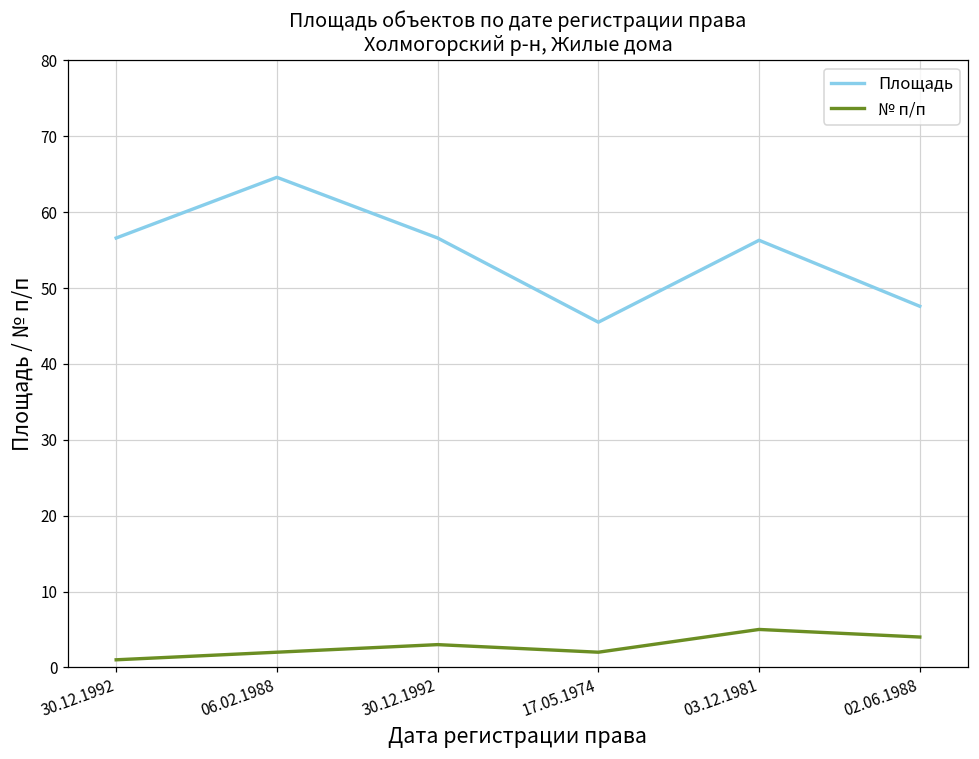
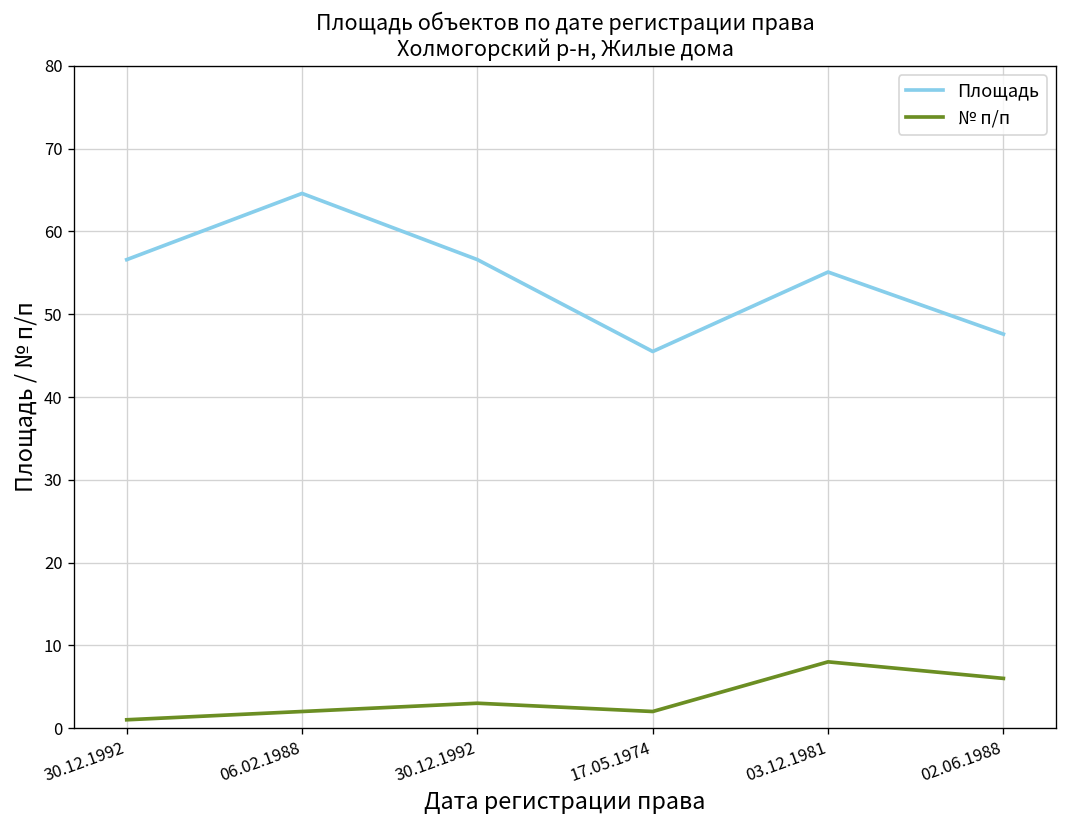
  {
    "Площадь": {
      "06.02.1988": 65,
      "17.05.1974": 46,
-     "03.12.1981": 56,
+     "03.12.1981": 55,
      "02.06.1988": 48
    },
    "№ п/п": {
      "06.02.1988": 2,
      "17.05.1974": 2,
-     "03.12.1981": 5,
-     "02.06.1988": 4
+     "03.12.1981": 8,
+     "02.06.1988": 6
    }
  }
